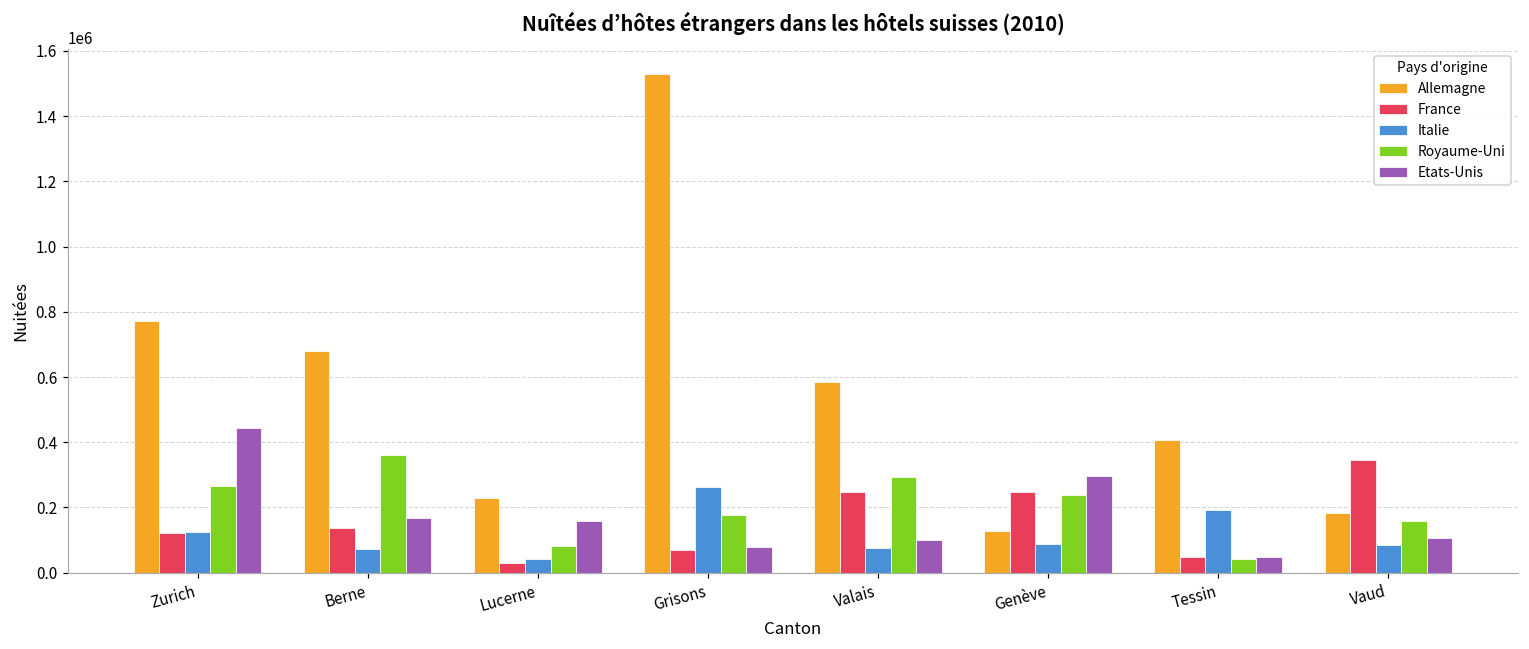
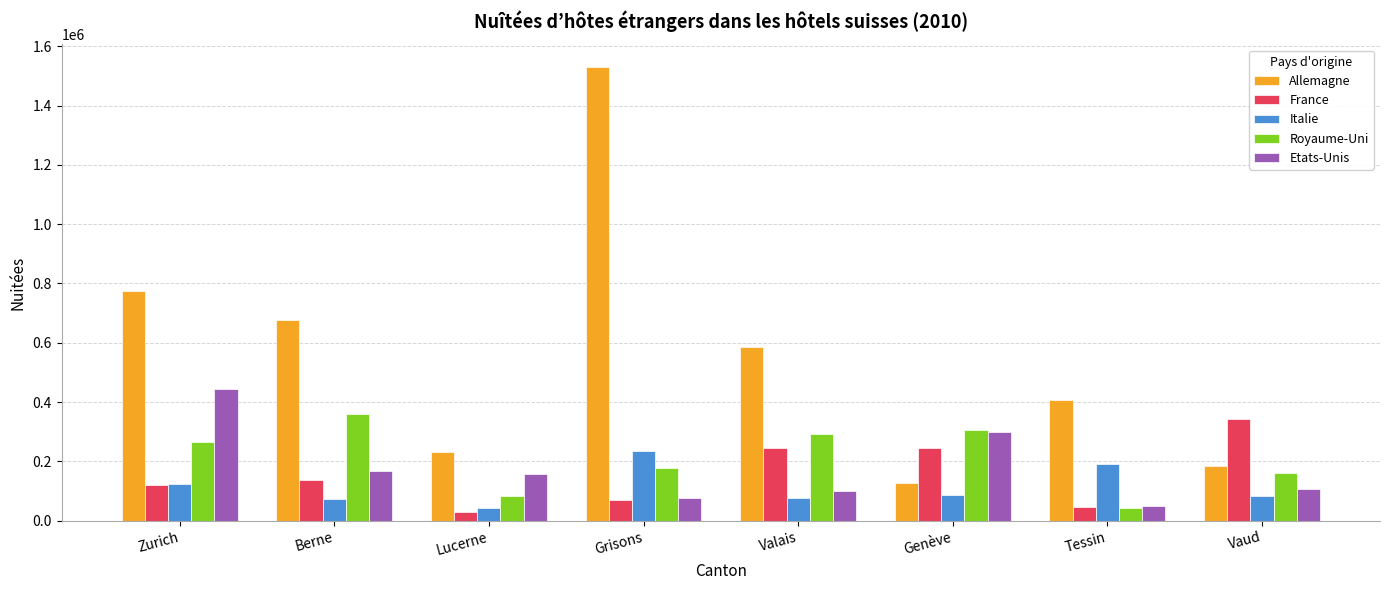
  {
    "Allemagne": {
      "Zurich": 770000,
      "Berne": 680000,
      "Lucerne": 230000,
      "Grisons": 1530000,
      "Valais": 580000,
      "Genève": 130000,
      "Tessin": 410000,
      "Vaud": 180000
    },
    "France": {
      "Zurich": 120000,
      "Berne": 140000,
      "Lucerne": 30000,
      "Grisons": 70000,
      "Valais": 250000,
      "Genève": 250000,
      "Tessin": 50000,
      "Vaud": 340000
    },
    "Italie": {
      "Zurich": 120000,
      "Berne": 70000,
      "Lucerne": 40000,
-     "Grisons": 260000,
+     "Grisons": 230000,
      "Valais": 80000,
      "Genève": 90000,
      "Tessin": 190000,
      "Vaud": 80000
    },
    "Royaume-Uni": {
      "Zurich": 270000,
      "Berne": 360000,
      "Lucerne": 80000,
      "Grisons": 180000,
      "Valais": 290000,
-     "Genève": 240000,
+     "Genève": 310000,
      "Tessin": 40000,
      "Vaud": 160000
    },
    "Etats-Unis": {
      "Zurich": 440000,
      "Berne": 170000,
      "Lucerne": 160000,
      "Grisons": 80000,
      "Valais": 100000,
      "Genève": 300000,
      "Tessin": 50000,
      "Vaud": 110000
    }
  }
